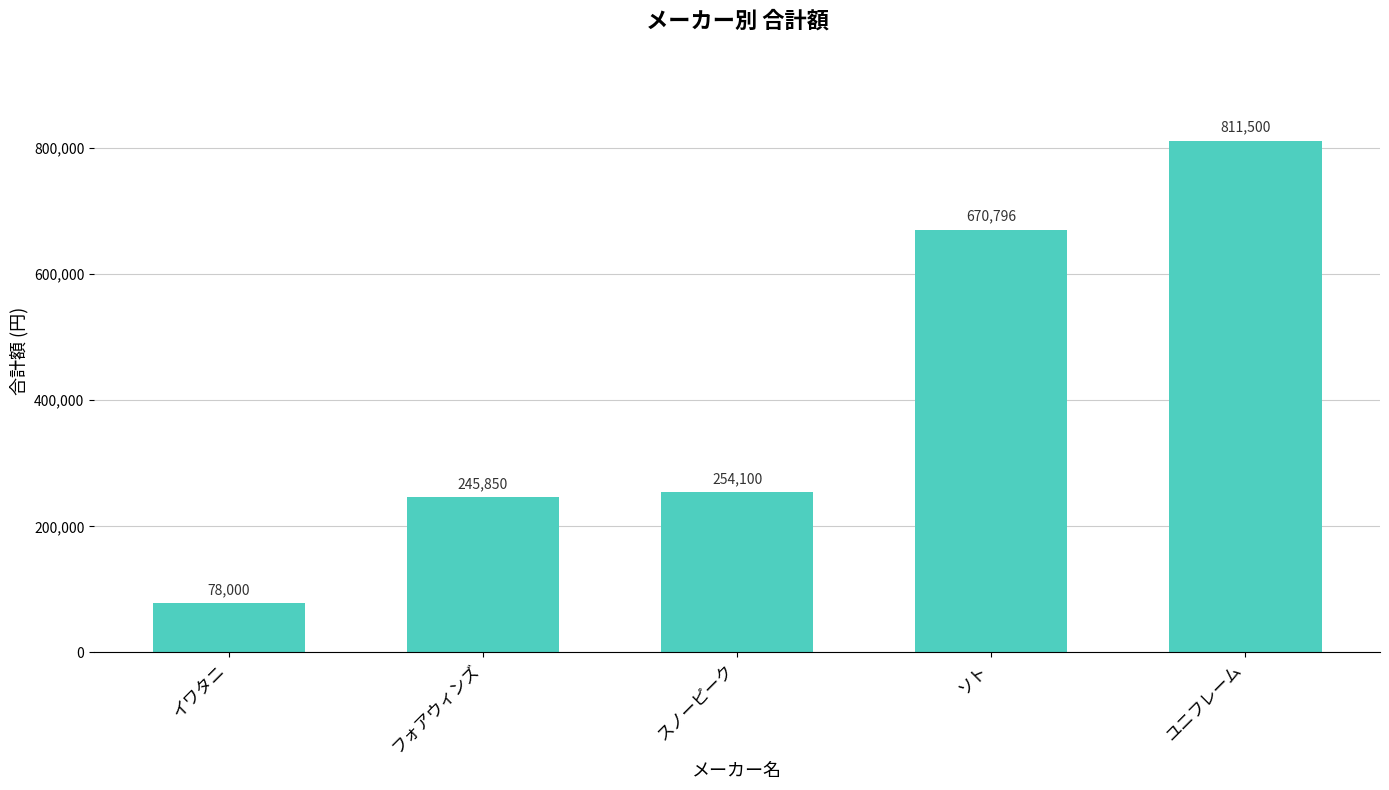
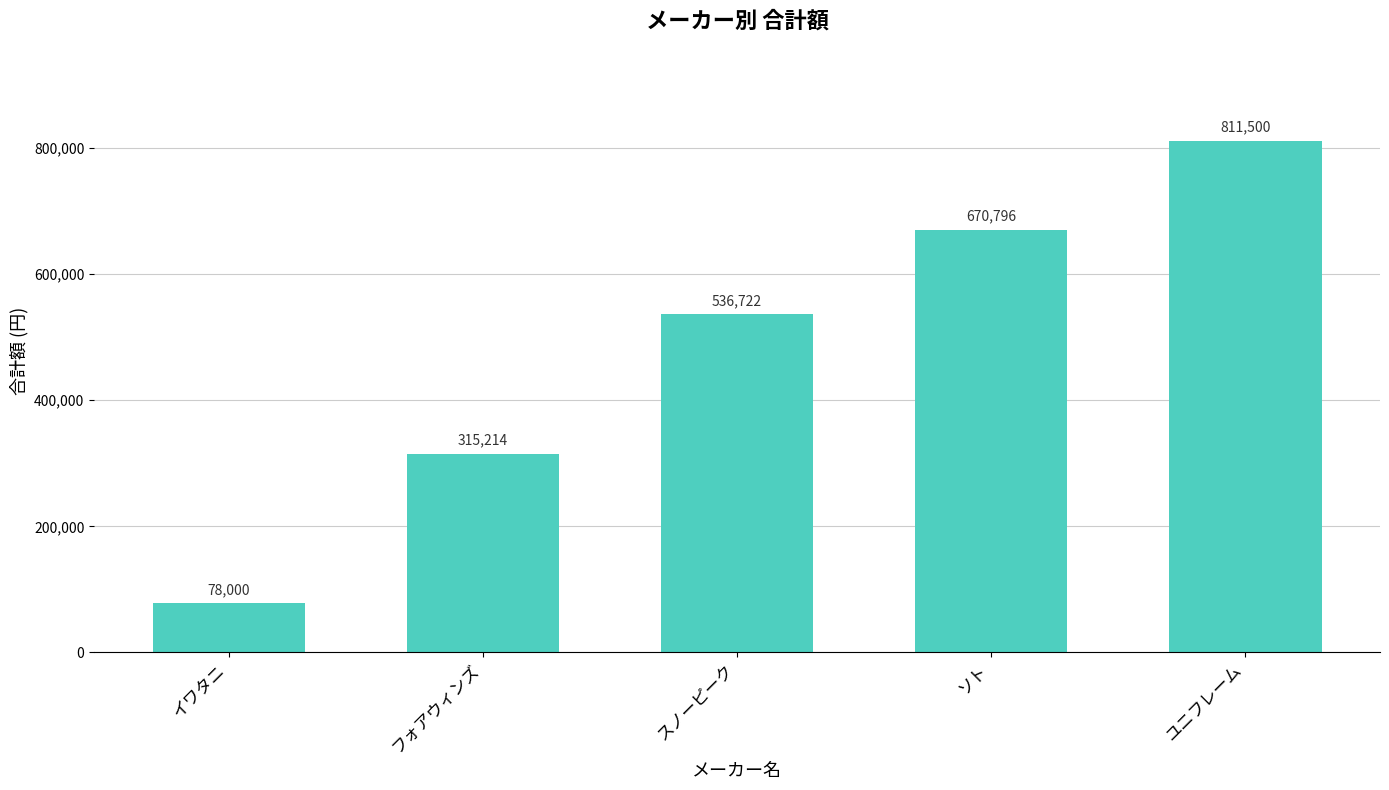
  {
    "イワタニ": "78,000",
-   "フォアウィンズ": "245,850",
-   "スノーピーク": "254,100",
+   "フォアウィンズ": "315,214",
+   "スノーピーク": "536,722",
    "ソト": "670,796",
    "ユニフレーム": "811,500"
  }
